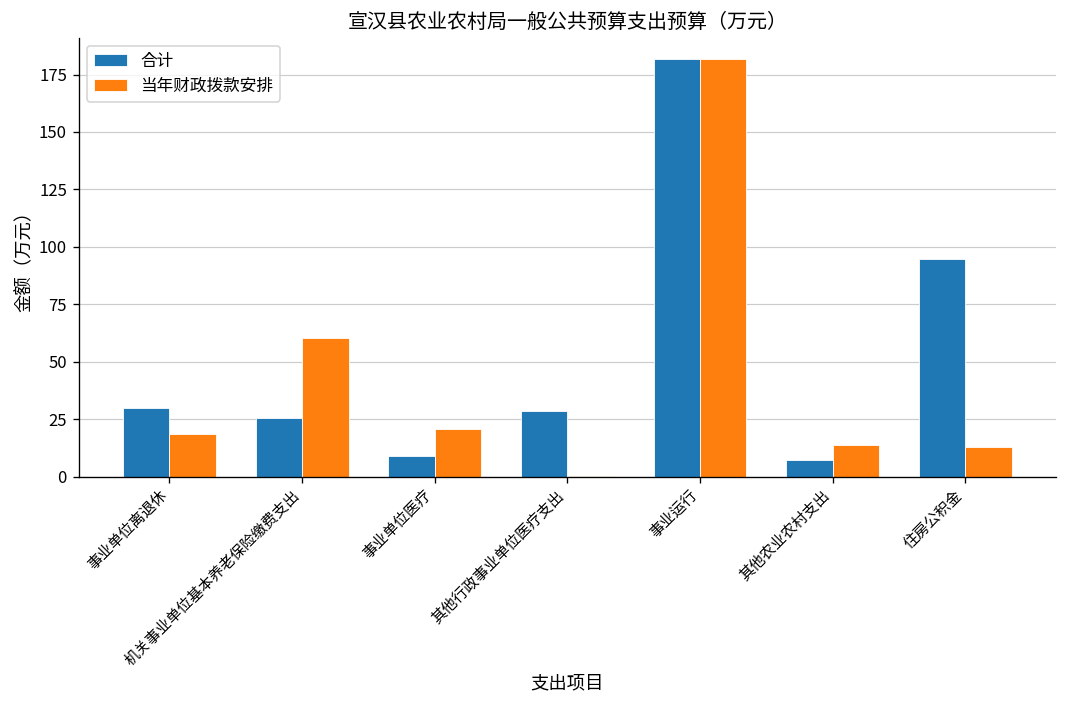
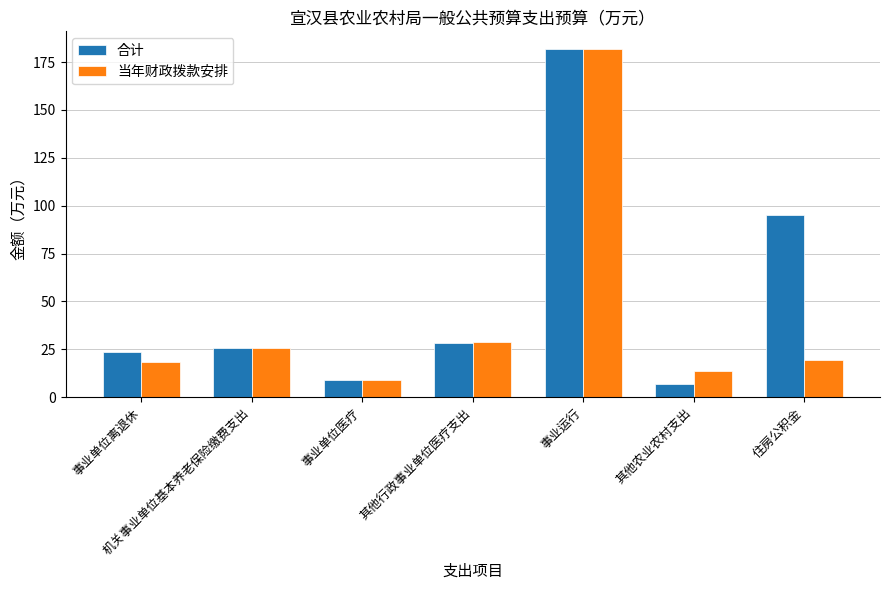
  {
    "合计": {
-     "事业单位离退休": 30,
+     "事业单位离退休": 24,
      "机关事业单位基本养老保险缴费支出": 26,
      "事业单位医疗": 9,
      "其他行政事业单位医疗支出": 28,
      "事业运行": 182,
      "其他农业农村支出": 7,
      "住房公积金": 95
    },
    "当年财政拨款安排": {
      "事业单位离退休": 19,
-     "机关事业单位基本养老保险缴费支出": 60,
-     "事业单位医疗": 21,
-     "其他行政事业单位医疗支出": 0,
+     "机关事业单位基本养老保险缴费支出": 26,
+     "事业单位医疗": 9,
+     "其他行政事业单位医疗支出": 29,
      "事业运行": 182,
      "其他农业农村支出": 14,
-     "住房公积金": 13
+     "住房公积金": 19
    }
  }
